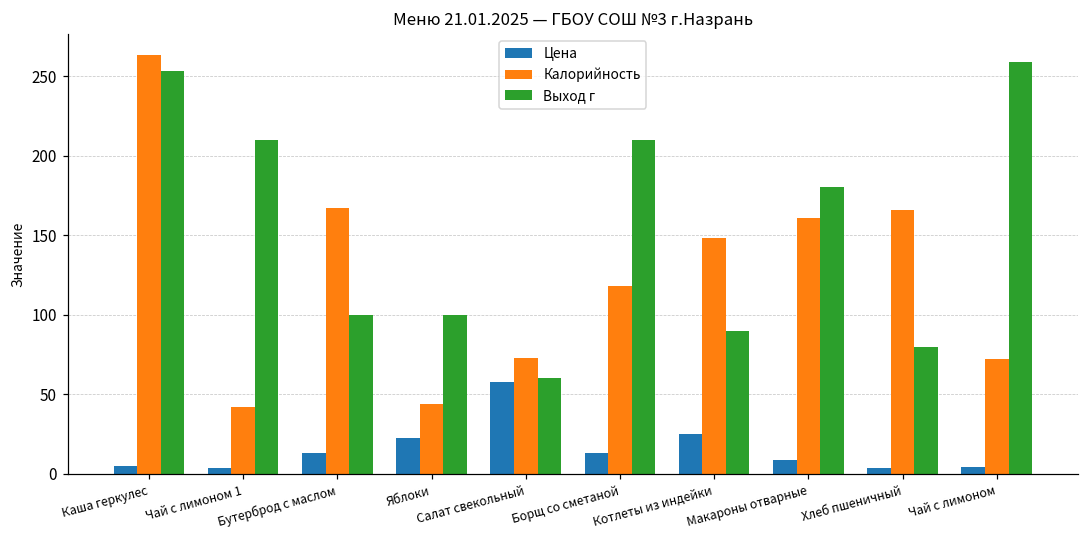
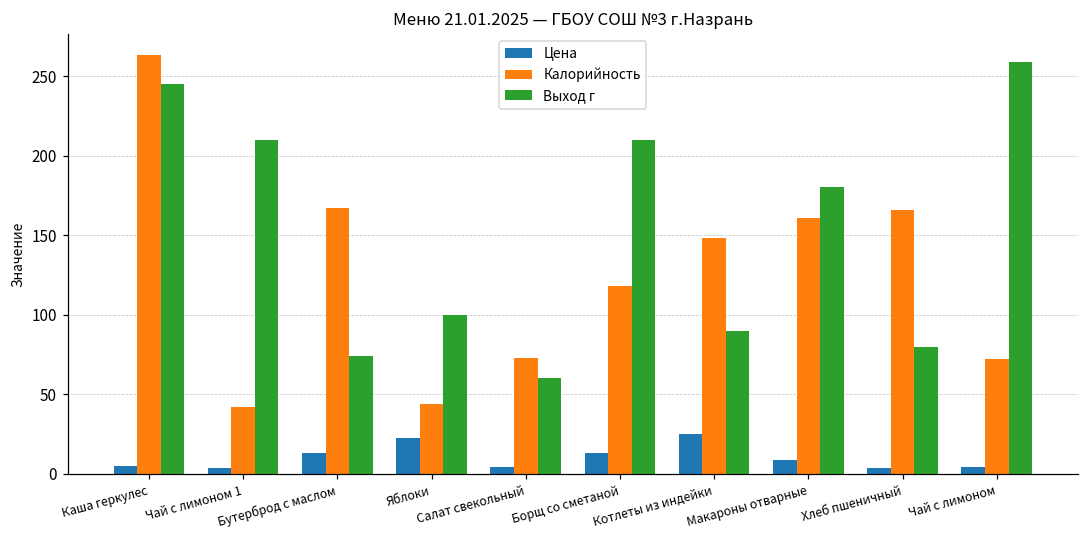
  {
    "Цена": {
      "Каша геркулес": 5,
      "Чай с лимоном 1": 4,
      "Бутерброд с маслом": 13,
      "Яблоки": 23,
-     "Салат свекольный": 58,
+     "Салат свекольный": 5,
      "Борщ со сметаной": 13,
      "Котлеты из индейки": 25,
      "Макароны отварные": 9,
      "Хлеб пшеничный": 4,
      "Чай с лимоном": 4
    },
    "Калорийность": {
      "Каша геркулес": 263,
      "Чай с лимоном 1": 42,
      "Бутерброд с маслом": 167,
      "Яблоки": 44,
      "Салат свекольный": 73,
      "Борщ со сметаной": 118,
      "Котлеты из индейки": 148,
      "Макароны отварные": 161,
      "Хлеб пшеничный": 166,
      "Чай с лимоном": 72
    },
    "Выход г": {
-     "Каша геркулес": 253,
+     "Каша геркулес": 245,
      "Чай с лимоном 1": 210,
-     "Бутерброд с маслом": 100,
+     "Бутерброд с маслом": 74,
      "Яблоки": 100,
      "Салат свекольный": 60,
      "Борщ со сметаной": 210,
      "Котлеты из индейки": 90,
      "Макароны отварные": 180,
      "Хлеб пшеничный": 80,
      "Чай с лимоном": 259
    }
  }
